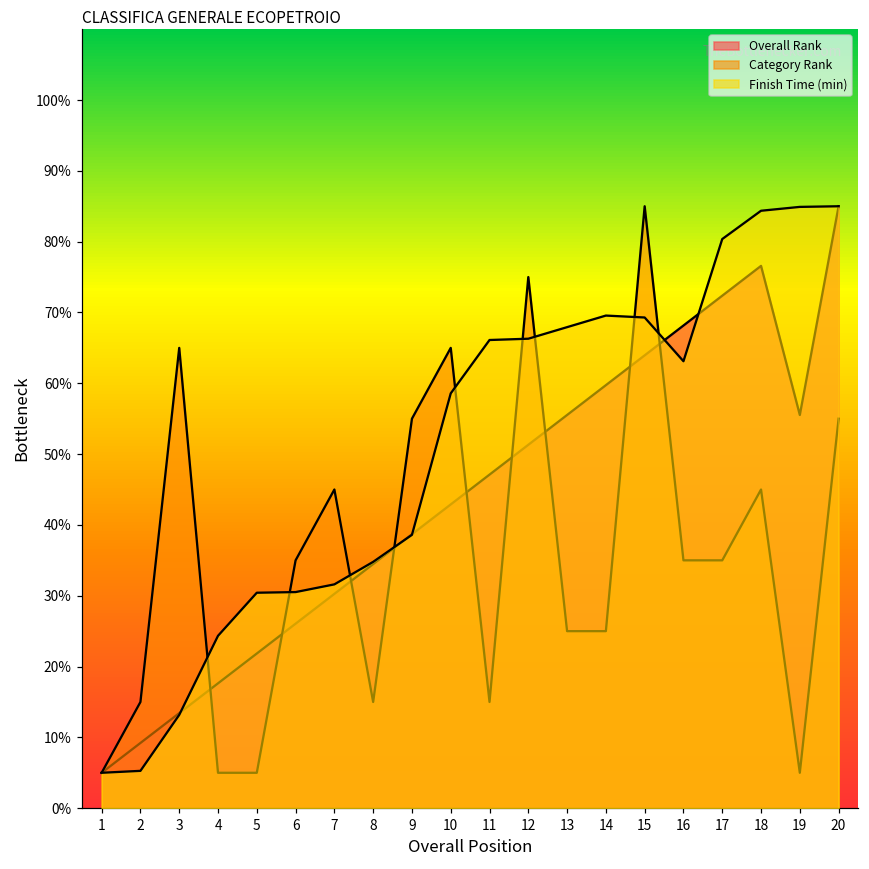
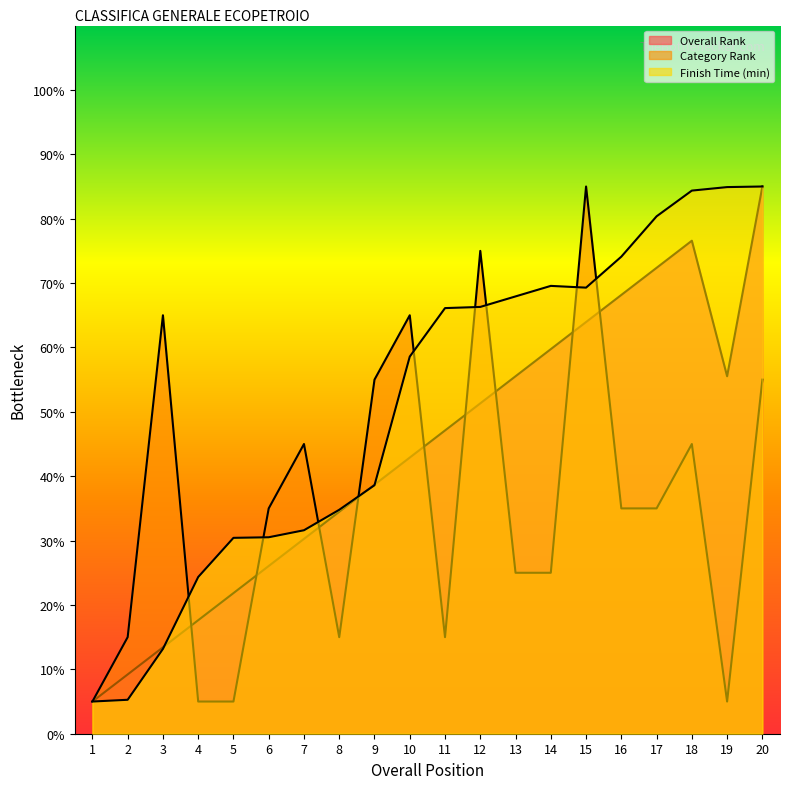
  {
    "Overall Rank": {
      "2": "9%",
      "4": "18%",
      "5": "22%",
      "6": "26%",
      "7": "30%",
      "10": "43%",
      "11": "47%",
      "12": "51%",
      "13": "56%",
      "14": "60%",
      "15": "64%",
      "16": "68%",
      "17": "72%",
      "18": "77%",
      "19": "56%"
    },
    "Category Rank": {
      "2": "15%",
      "3": "65%",
      "4": "5%",
      "5": "5%",
      "6": "35%",
      "7": "45%",
      "8": "15%",
      "9": "55%",
      "10": "65%",
      "11": "15%",
      "12": "75%",
      "13": "25%",
      "14": "25%",
      "15": "85%",
      "16": "35%",
      "17": "35%",
      "18": "45%",
      "19": "5%",
      "20": "55%"
    },
    "Finish Time (min)": {
      "2": "5%",
      "4": "24%",
      "5": "30%",
      "6": "31%",
      "7": "32%",
      "10": "59%",
      "11": "66%",
      "12": "66%",
      "13": "68%",
      "14": "70%",
      "15": "69%",
-     "16": "63%",
+     "16": "74%",
      "17": "80%",
      "18": "84%",
      "19": "85%"
    }
  }
